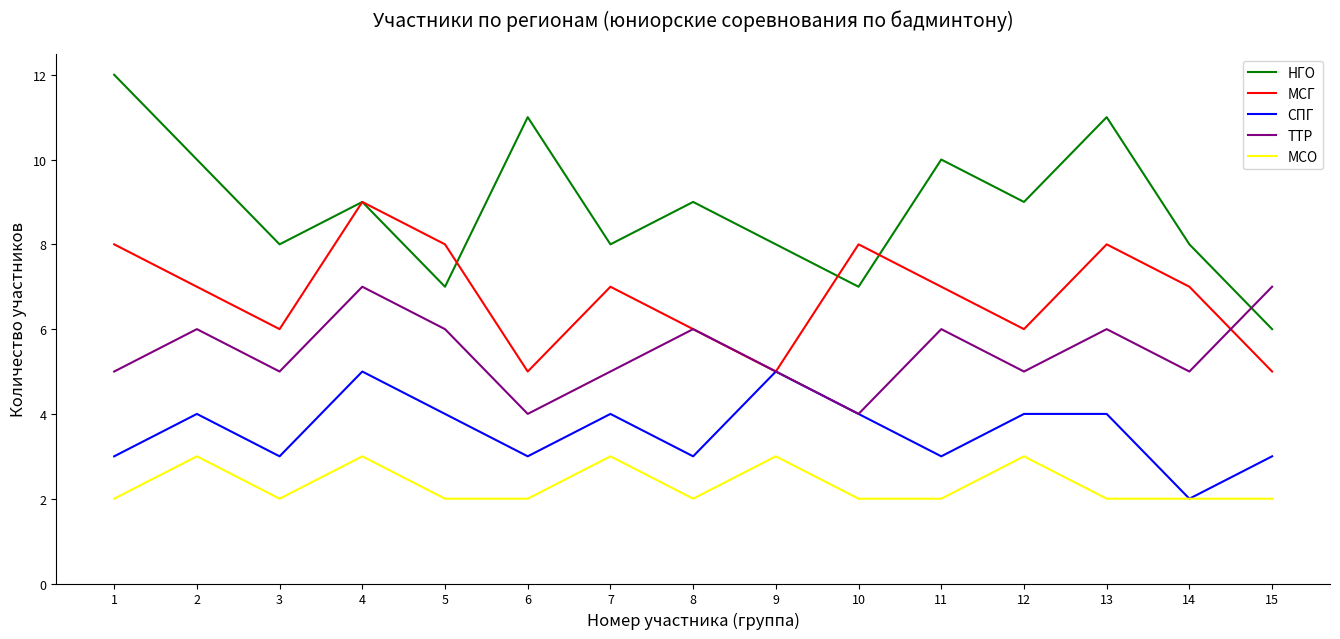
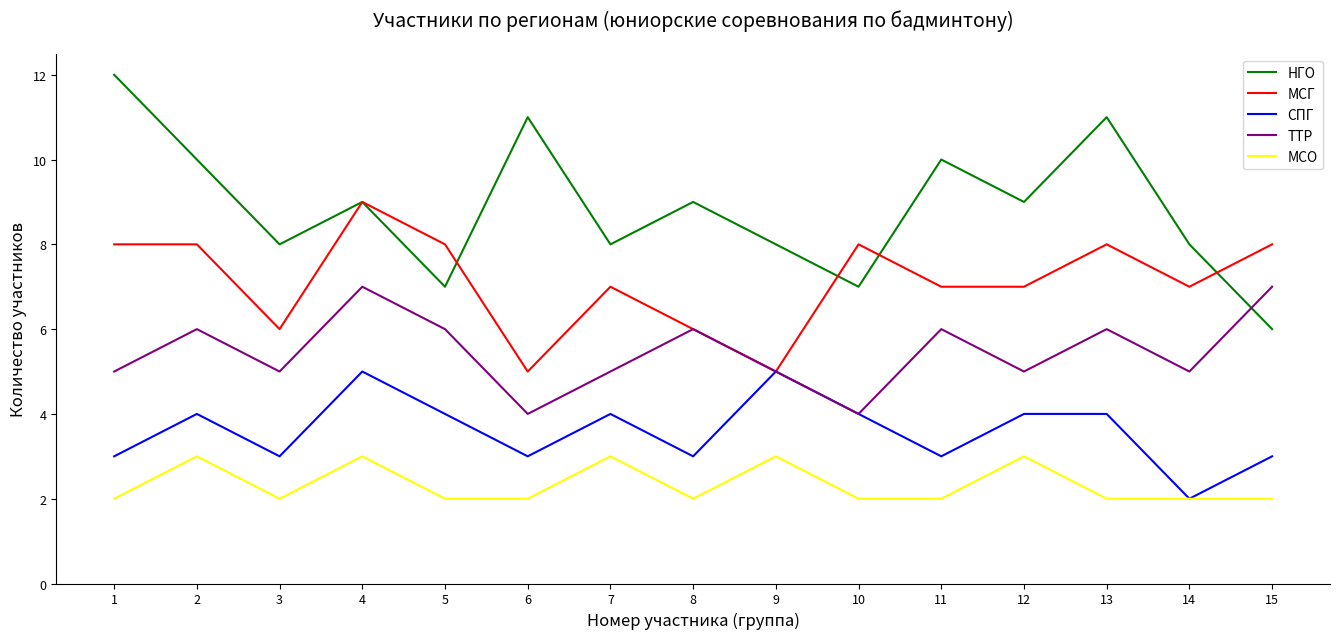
  {
    "НГО": {
      "1": 12,
      "2": 10,
      "3": 8,
      "5": 7,
      "6": 11,
      "7": 8,
      "8": 9,
      "9": 8,
      "10": 7,
      "11": 10,
      "12": 9,
      "13": 11,
      "14": 8,
      "15": 6
    },
    "МСГ": {
      "1": 8,
-     "2": 7,
+     "2": 8,
      "3": 6,
      "5": 8,
      "6": 5,
      "7": 7,
      "10": 8,
      "11": 7,
-     "12": 6,
+     "12": 7,
      "13": 8,
      "14": 7,
-     "15": 5
+     "15": 8
    },
    "СПГ": {
      "1": 3,
      "2": 4,
      "3": 3,
      "4": 5,
      "5": 4,
      "6": 3,
      "7": 4,
      "8": 3,
      "11": 3,
      "12": 4,
      "13": 4,
      "15": 3
    },
    "ТТР": {
      "1": 5,
      "2": 6,
      "3": 5,
      "4": 7,
      "5": 6,
      "6": 4,
      "7": 5,
      "11": 6,
      "12": 5,
      "13": 6,
      "14": 5,
      "15": 7
    },
    "МСО": {
      "1": 2,
      "2": 3,
      "3": 2,
      "4": 3,
      "5": 2,
      "6": 2,
      "7": 3,
      "8": 2,
      "9": 3,
      "10": 2,
      "11": 2,
      "12": 3,
      "13": 2,
      "15": 2
    }
  }
